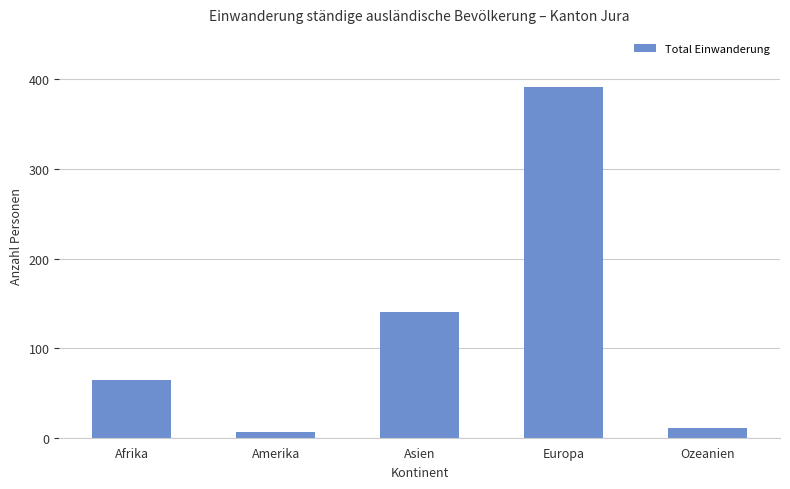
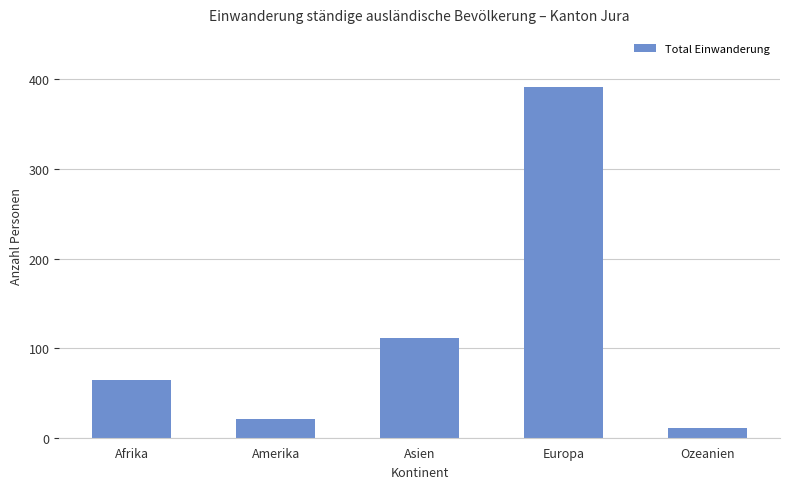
  {
    "Afrika": 60,
-   "Amerika": 10,
-   "Asien": 140,
+   "Amerika": 20,
+   "Asien": 110,
    "Europa": 390,
    "Ozeanien": 10
  }
